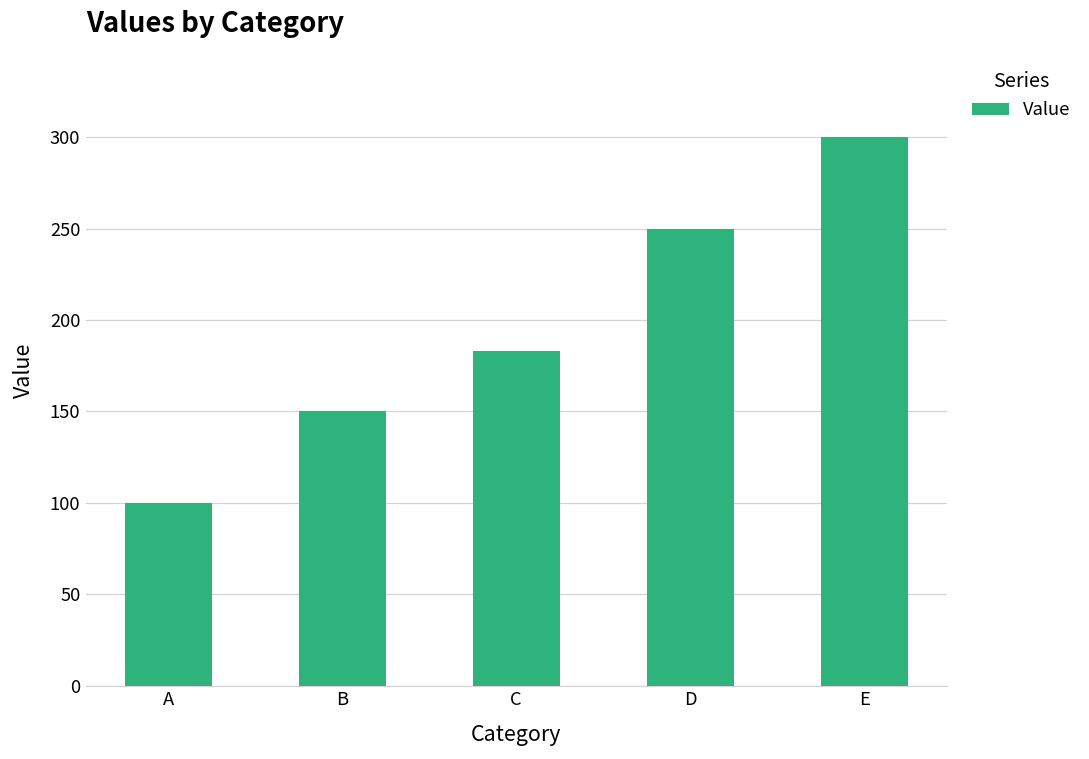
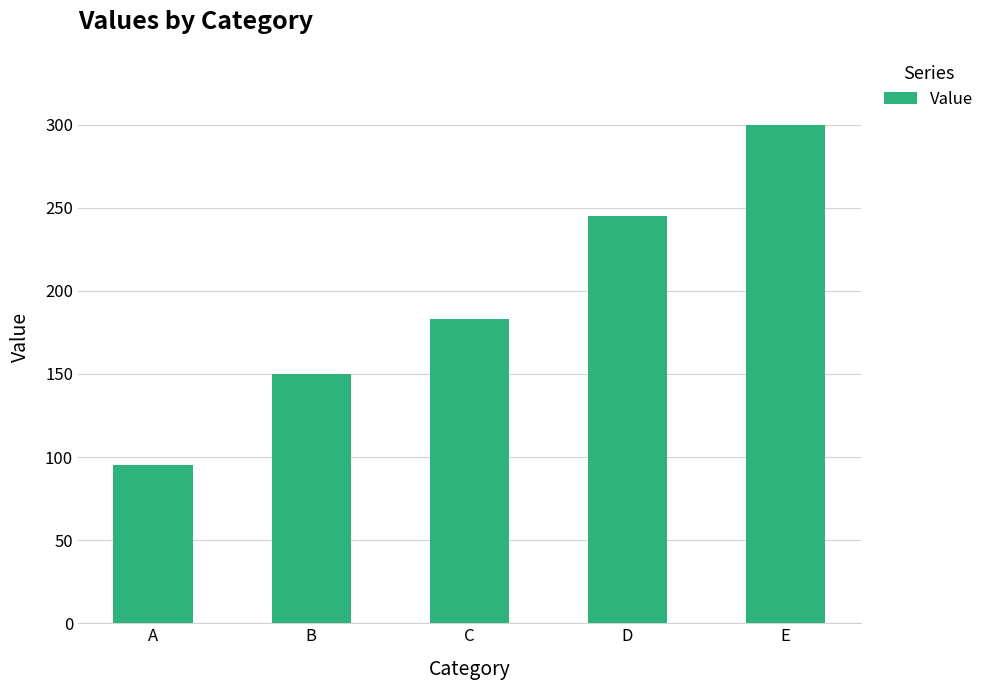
  {
-   "A": 100,
+   "A": 95,
    "B": 150,
    "C": 183,
-   "D": 250,
+   "D": 245,
    "E": 300
  }
